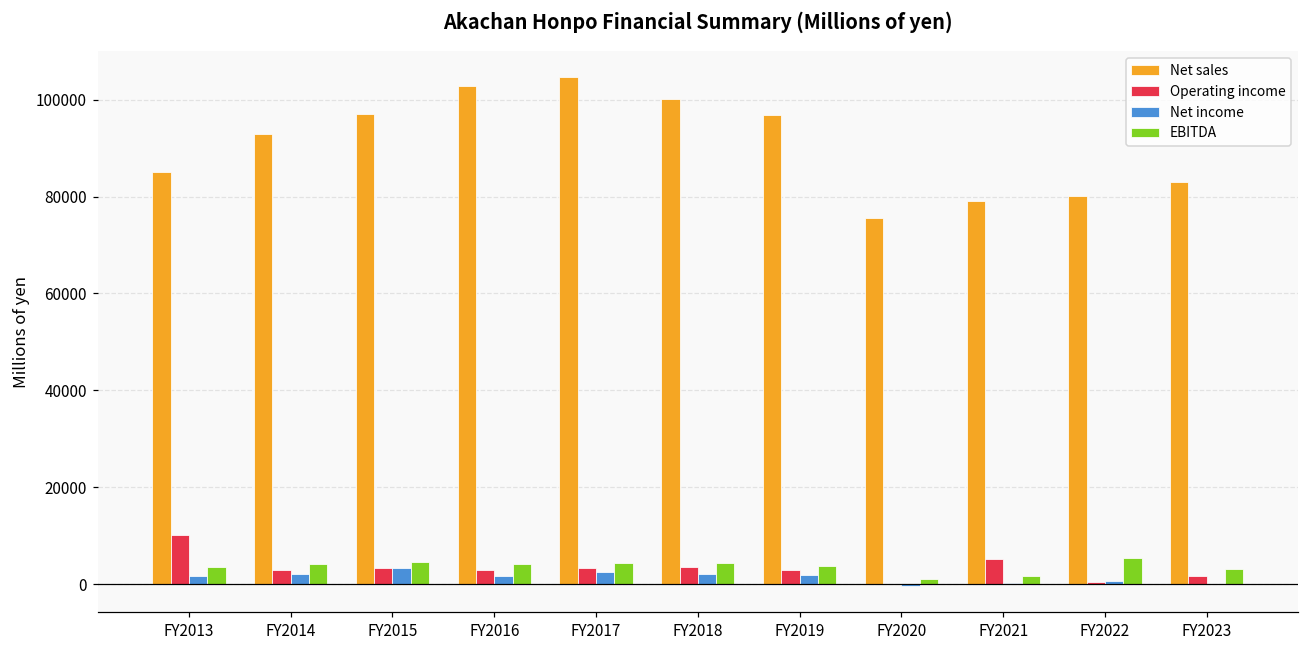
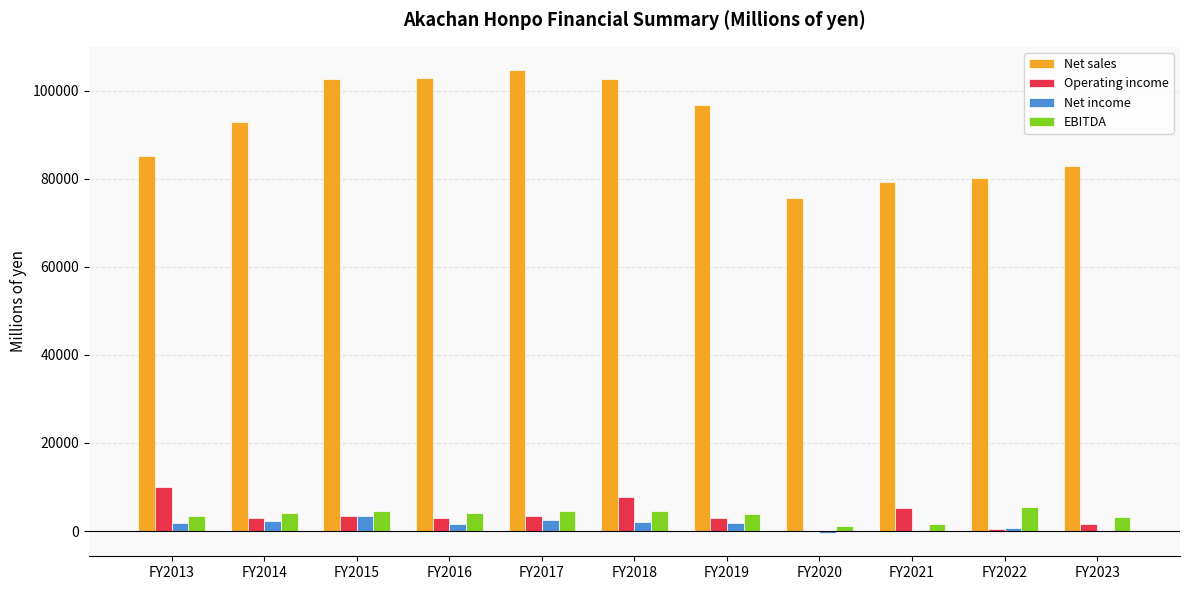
  {
    "Net sales": {
      "FY2013": 85000,
      "FY2014": 93000,
-     "FY2015": 97000,
+     "FY2015": 103000,
      "FY2016": 103000,
      "FY2017": 105000,
-     "FY2018": 100000,
+     "FY2018": 103000,
      "FY2019": 97000,
      "FY2020": 76000,
      "FY2021": 79000,
      "FY2022": 80000,
      "FY2023": 83000
    },
    "Operating income": {
      "FY2013": 10000,
      "FY2014": 3000,
      "FY2015": 3000,
      "FY2016": 3000,
      "FY2017": 3000,
-     "FY2018": 4000,
+     "FY2018": 8000,
      "FY2019": 3000,
      "FY2021": 5000,
      "FY2023": 2000
    },
    "Net income": {
      "FY2013": 2000,
      "FY2014": 2000,
      "FY2015": 3000,
      "FY2016": 2000,
      "FY2017": 3000,
      "FY2018": 2000,
      "FY2019": 2000,
      "FY2022": 1000
    },
    "EBITDA": {
      "FY2013": 3000,
      "FY2014": 4000,
      "FY2015": 5000,
      "FY2016": 4000,
      "FY2017": 4000,
      "FY2018": 4000,
      "FY2019": 4000,
      "FY2020": 1000,
      "FY2021": 2000,
      "FY2022": 5000,
      "FY2023": 3000
    }
  }
